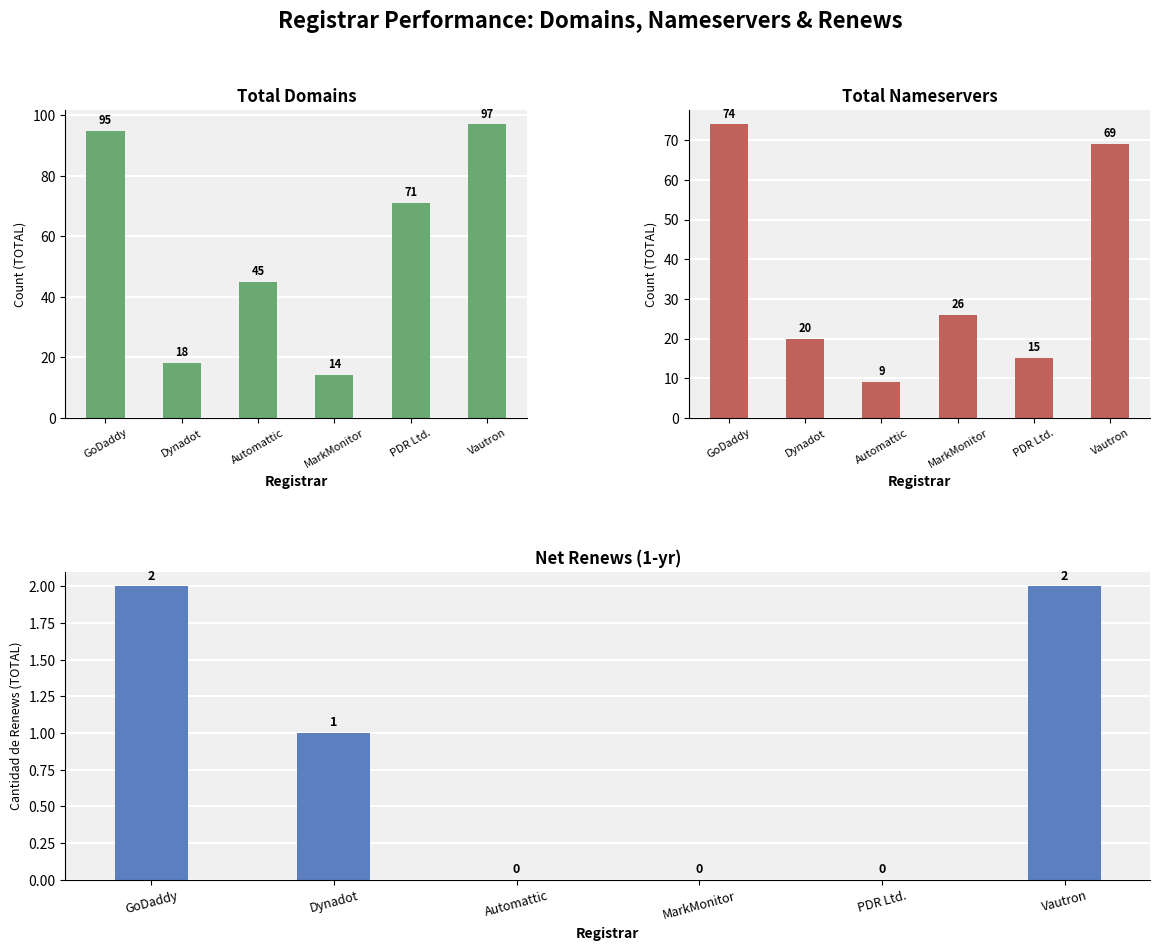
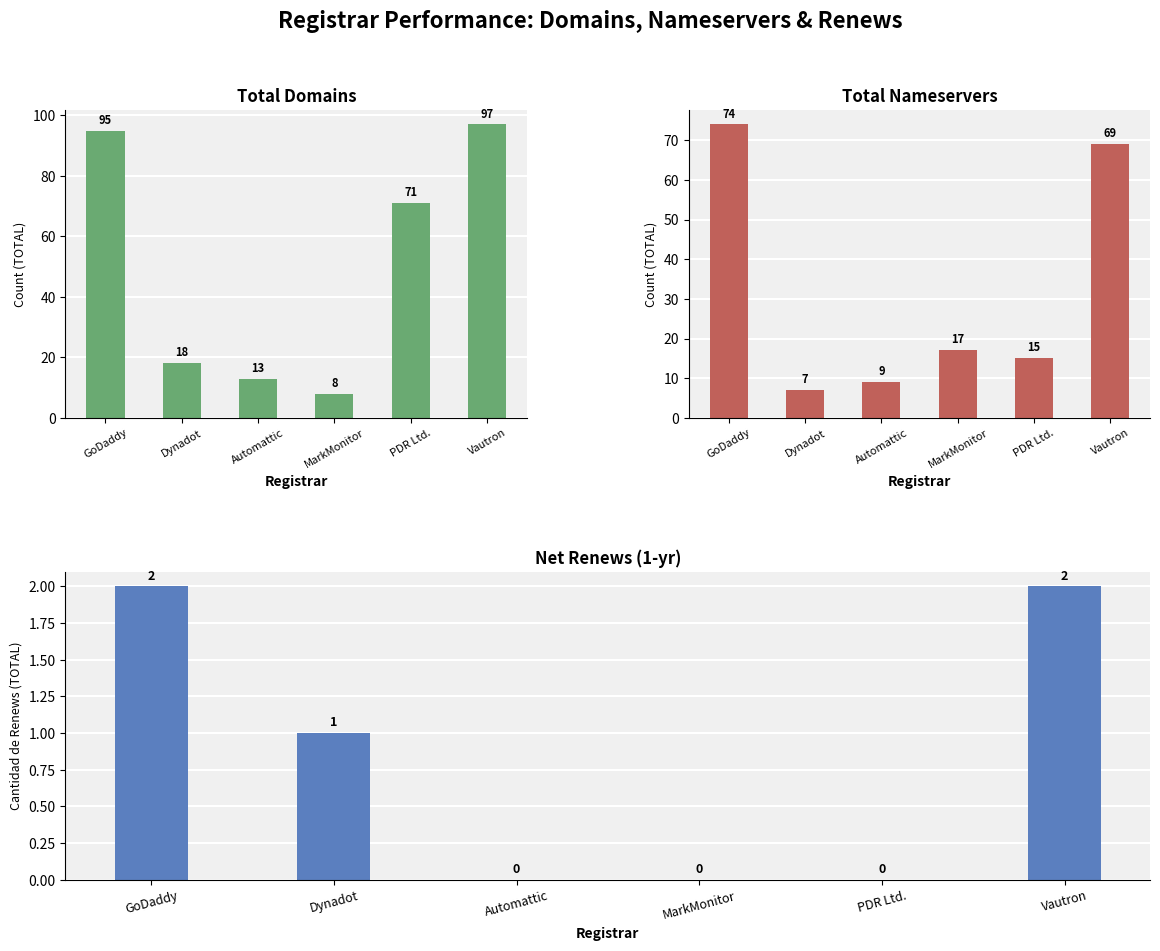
  {
    "Total Domains": {
      "GoDaddy": 95,
      "Dynadot": 18,
-     "Automattic": 45,
-     "MarkMonitor": 14,
+     "Automattic": 13,
+     "MarkMonitor": 8,
      "PDR Ltd.": 71,
      "Vautron": 97
    },
    "Total Nameservers": {
      "GoDaddy": 74,
-     "Dynadot": 20,
+     "Dynadot": 7,
      "Automattic": 9,
-     "MarkMonitor": 26,
+     "MarkMonitor": 17,
      "PDR Ltd.": 15,
      "Vautron": 69
    },
    "Net Renews (1-yr)": {
      "GoDaddy": 2,
      "Dynadot": 1,
      "Automattic": 0,
      "MarkMonitor": 0,
      "PDR Ltd.": 0,
      "Vautron": 2
    }
  }
